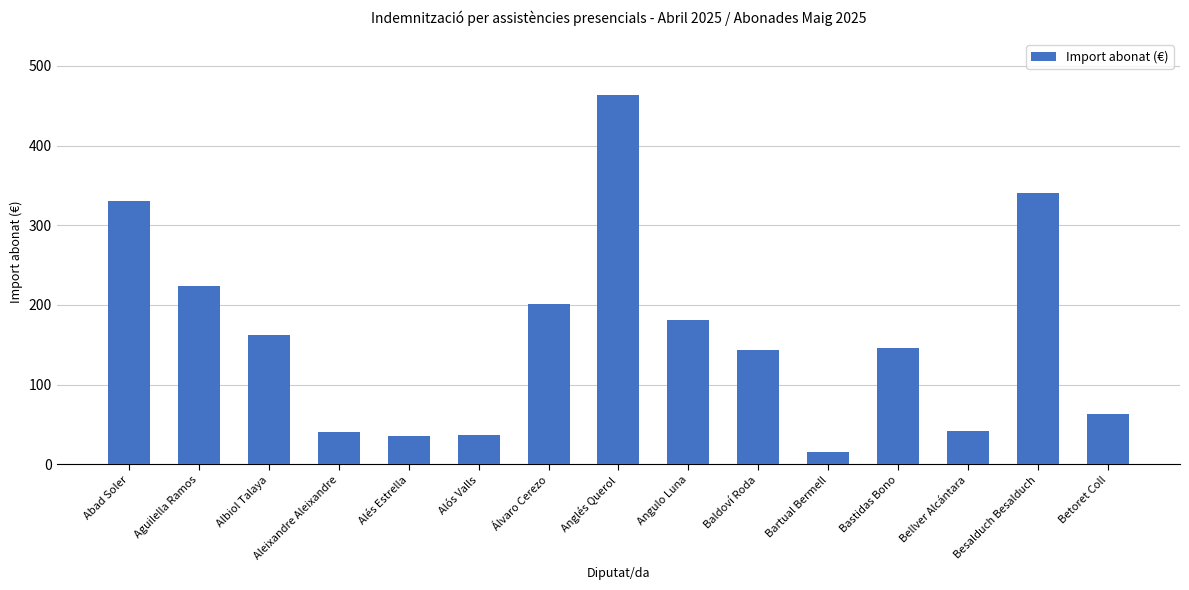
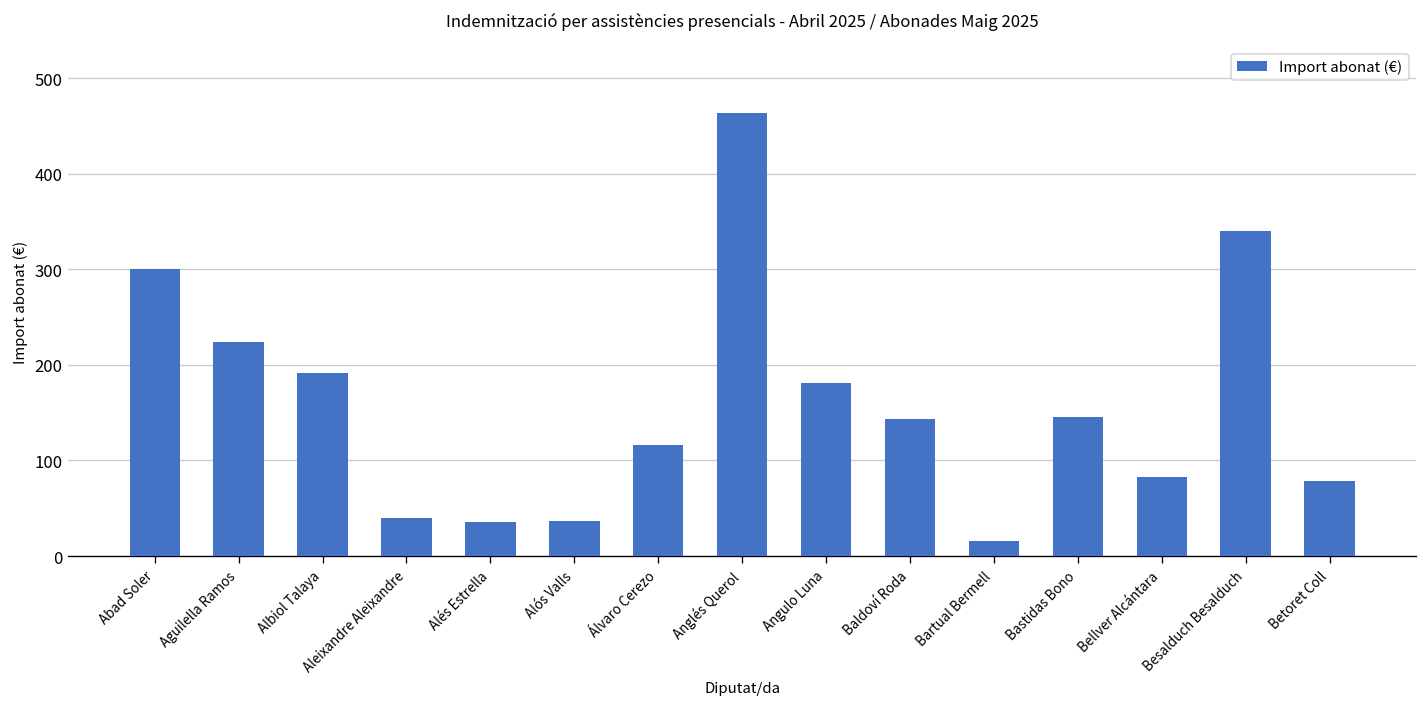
  {
-   "Abad Soler": 330,
+   "Abad Soler": 300,
    "Aguilella Ramos": 220,
-   "Albiol Talaya": 160,
+   "Albiol Talaya": 190,
    "Aleixandre Aleixandre": 40,
    "Alés Estrella": 40,
    "Alós Valls": 40,
-   "Álvaro Cerezo": 200,
+   "Álvaro Cerezo": 120,
    "Anglés Querol": 460,
    "Angulo Luna": 180,
    "Baldoví Roda": 140,
    "Bartual Bermell": 20,
    "Bastidas Bono": 150,
-   "Bellver Alcántara": 40,
+   "Bellver Alcántara": 80,
    "Besalduch Besalduch": 340,
-   "Betoret Coll": 60
+   "Betoret Coll": 80
  }
